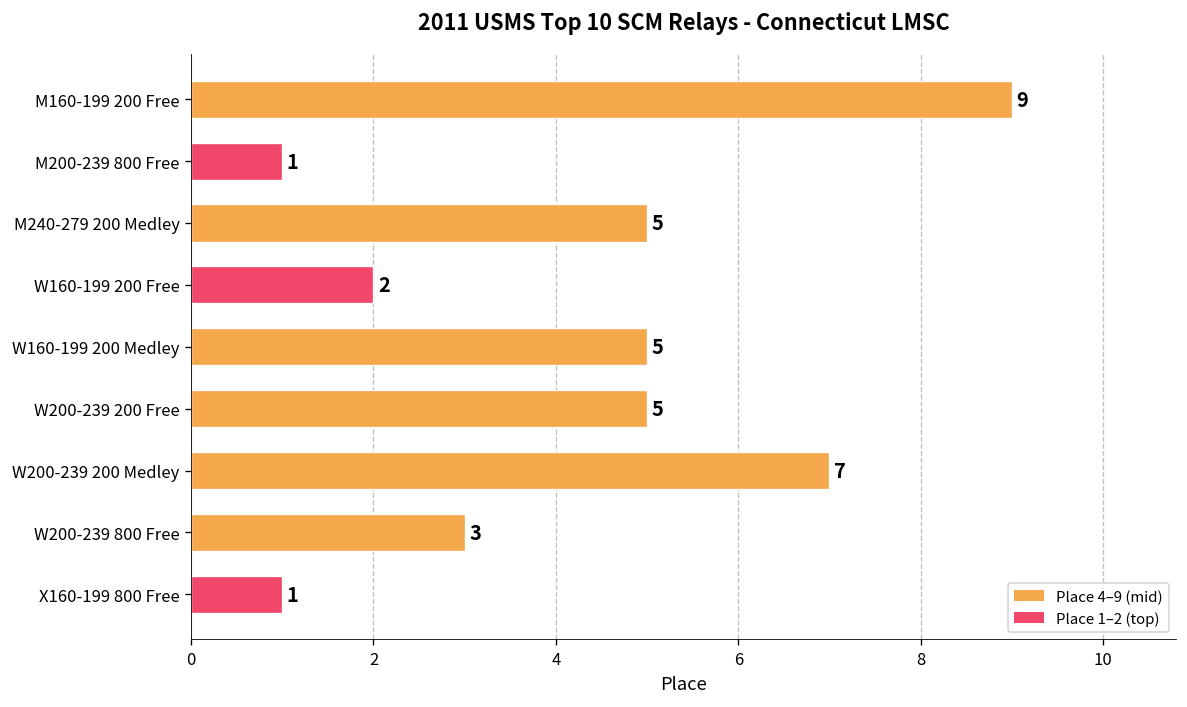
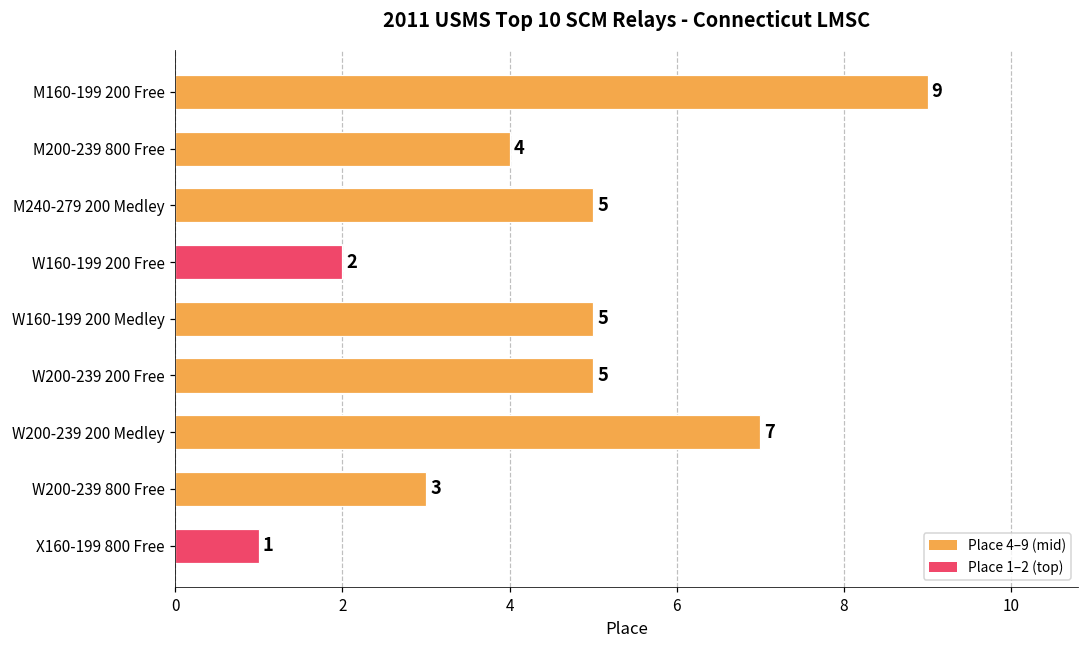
  {
    "M160-199 200 Free": 9,
-   "M200-239 800 Free": 1,
+   "M200-239 800 Free": 4,
    "M240-279 200 Medley": 5,
    "W160-199 200 Free": 2,
    "W160-199 200 Medley": 5,
    "W200-239 200 Free": 5,
    "W200-239 200 Medley": 7,
    "W200-239 800 Free": 3,
    "X160-199 800 Free": 1
  }
